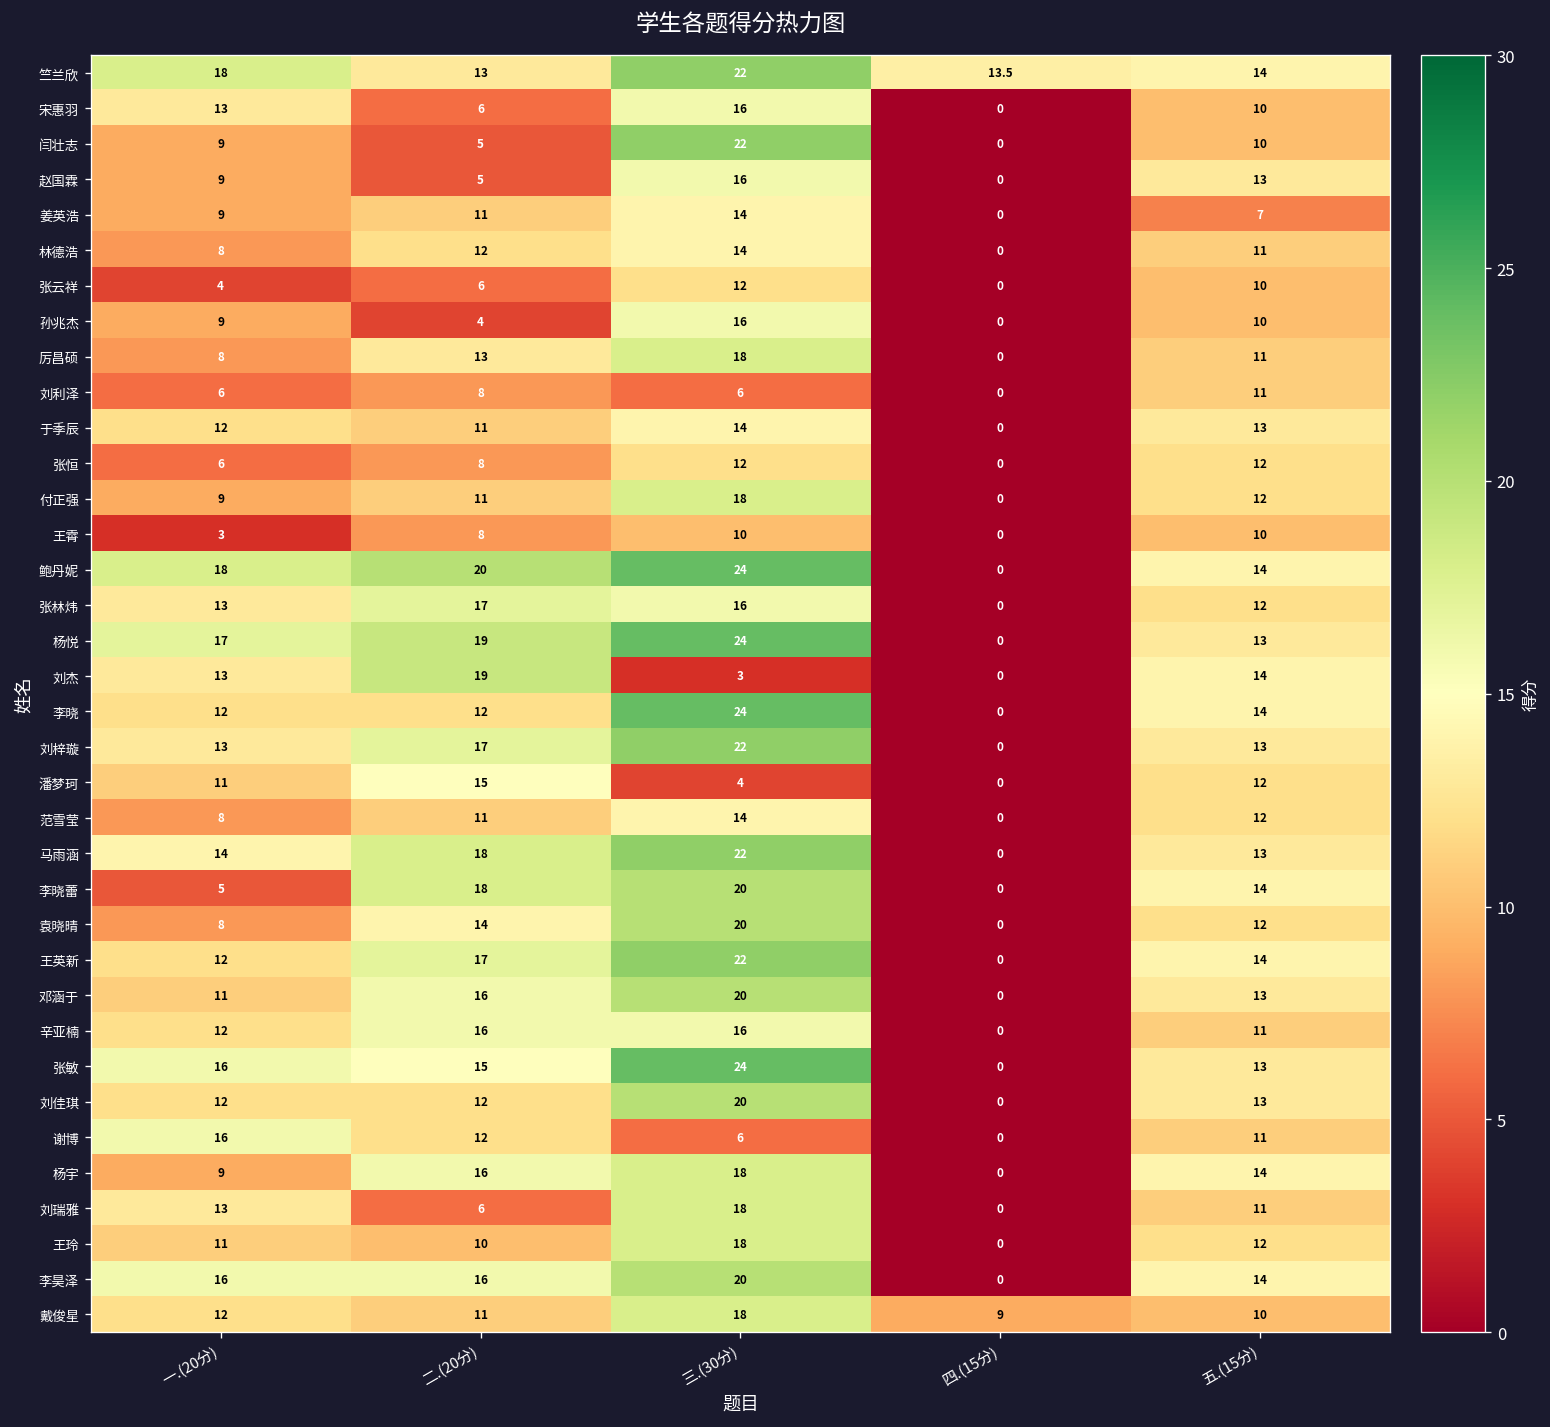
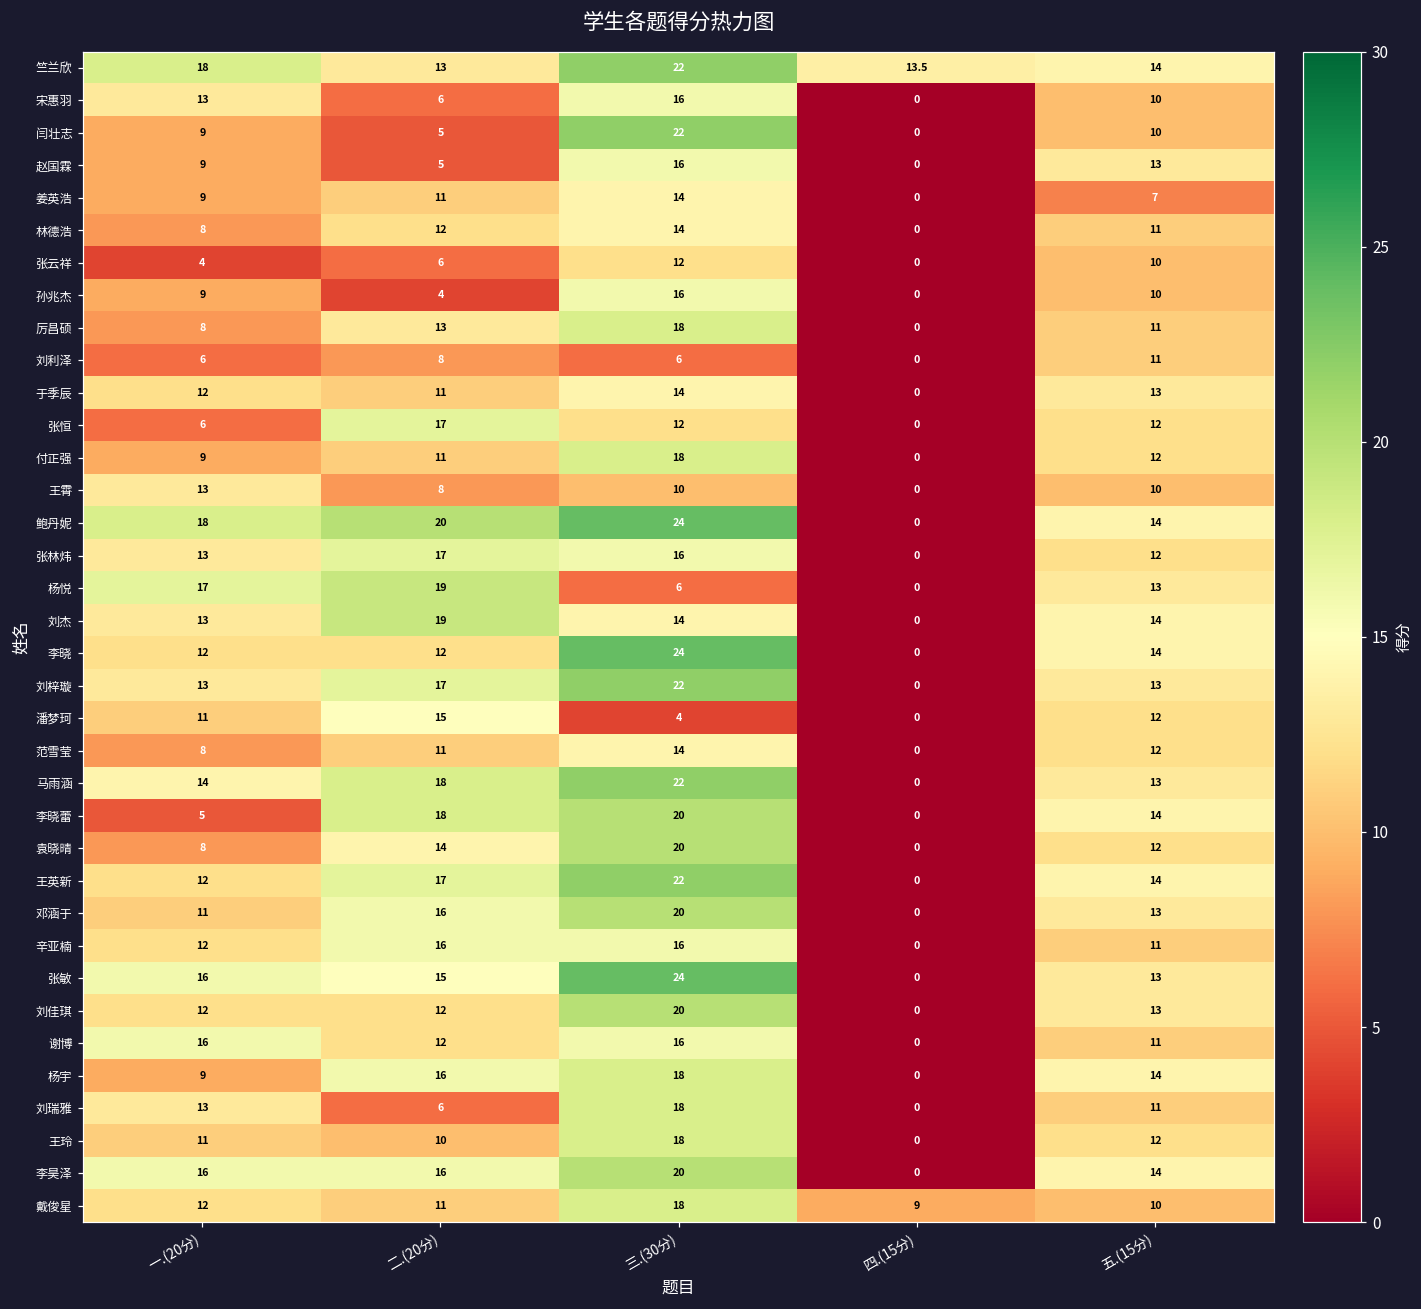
  {
    "竺兰欣": {
      "一.(20分)": 18,
      "二.(20分)": 13,
      "三.(30分)": 22,
      "四.(15分)": 13.5,
      "五.(15分)": 14
    },
    "宋惠羽": {
      "一.(20分)": 13,
      "二.(20分)": 6,
      "三.(30分)": 16,
      "四.(15分)": 0,
      "五.(15分)": 10
    },
    "闫壮志": {
      "一.(20分)": 9,
      "二.(20分)": 5,
      "三.(30分)": 22,
      "四.(15分)": 0,
      "五.(15分)": 10
    },
    "赵国霖": {
      "一.(20分)": 9,
      "二.(20分)": 5,
      "三.(30分)": 16,
      "四.(15分)": 0,
      "五.(15分)": 13
    },
    "姜英浩": {
      "一.(20分)": 9,
      "二.(20分)": 11,
      "三.(30分)": 14,
      "四.(15分)": 0,
      "五.(15分)": 7
    },
    "林德浩": {
      "一.(20分)": 8,
      "二.(20分)": 12,
      "三.(30分)": 14,
      "四.(15分)": 0,
      "五.(15分)": 11
    },
    "张云祥": {
      "一.(20分)": 4,
      "二.(20分)": 6,
      "三.(30分)": 12,
      "四.(15分)": 0,
      "五.(15分)": 10
    },
    "孙兆杰": {
      "一.(20分)": 9,
      "二.(20分)": 4,
      "三.(30分)": 16,
      "四.(15分)": 0,
      "五.(15分)": 10
    },
    "厉昌硕": {
      "一.(20分)": 8,
      "二.(20分)": 13,
      "三.(30分)": 18,
      "四.(15分)": 0,
      "五.(15分)": 11
    },
    "刘利泽": {
      "一.(20分)": 6,
      "二.(20分)": 8,
      "三.(30分)": 6,
      "四.(15分)": 0,
      "五.(15分)": 11
    },
    "于季辰": {
      "一.(20分)": 12,
      "二.(20分)": 11,
      "三.(30分)": 14,
      "四.(15分)": 0,
      "五.(15分)": 13
    },
    "张恒": {
      "一.(20分)": 6,
-     "二.(20分)": 8,
+     "二.(20分)": 17,
      "三.(30分)": 12,
      "四.(15分)": 0,
      "五.(15分)": 12
    },
    "付正强": {
      "一.(20分)": 9,
      "二.(20分)": 11,
      "三.(30分)": 18,
      "四.(15分)": 0,
      "五.(15分)": 12
    },
    "王霄": {
-     "一.(20分)": 3,
+     "一.(20分)": 13,
      "二.(20分)": 8,
      "三.(30分)": 10,
      "四.(15分)": 0,
      "五.(15分)": 10
    },
    "鲍丹妮": {
      "一.(20分)": 18,
      "二.(20分)": 20,
      "三.(30分)": 24,
      "四.(15分)": 0,
      "五.(15分)": 14
    },
    "张林炜": {
      "一.(20分)": 13,
      "二.(20分)": 17,
      "三.(30分)": 16,
      "四.(15分)": 0,
      "五.(15分)": 12
    },
    "杨悦": {
      "一.(20分)": 17,
      "二.(20分)": 19,
-     "三.(30分)": 24,
+     "三.(30分)": 6,
      "四.(15分)": 0,
      "五.(15分)": 13
    },
    "刘杰": {
      "一.(20分)": 13,
      "二.(20分)": 19,
-     "三.(30分)": 3,
+     "三.(30分)": 14,
      "四.(15分)": 0,
      "五.(15分)": 14
    },
    "李晓": {
      "一.(20分)": 12,
      "二.(20分)": 12,
      "三.(30分)": 24,
      "四.(15分)": 0,
      "五.(15分)": 14
    },
    "刘梓璇": {
      "一.(20分)": 13,
      "二.(20分)": 17,
      "三.(30分)": 22,
      "四.(15分)": 0,
      "五.(15分)": 13
    },
    "潘梦珂": {
      "一.(20分)": 11,
      "二.(20分)": 15,
      "三.(30分)": 4,
      "四.(15分)": 0,
      "五.(15分)": 12
    },
    "范雪莹": {
      "一.(20分)": 8,
      "二.(20分)": 11,
      "三.(30分)": 14,
      "四.(15分)": 0,
      "五.(15分)": 12
    },
    "马雨涵": {
      "一.(20分)": 14,
      "二.(20分)": 18,
      "三.(30分)": 22,
      "四.(15分)": 0,
      "五.(15分)": 13
    },
    "李晓蕾": {
      "一.(20分)": 5,
      "二.(20分)": 18,
      "三.(30分)": 20,
      "四.(15分)": 0,
      "五.(15分)": 14
    },
    "袁晓晴": {
      "一.(20分)": 8,
      "二.(20分)": 14,
      "三.(30分)": 20,
      "四.(15分)": 0,
      "五.(15分)": 12
    },
    "王英新": {
      "一.(20分)": 12,
      "二.(20分)": 17,
      "三.(30分)": 22,
      "四.(15分)": 0,
      "五.(15分)": 14
    },
    "邓涵于": {
      "一.(20分)": 11,
      "二.(20分)": 16,
      "三.(30分)": 20,
      "四.(15分)": 0,
      "五.(15分)": 13
    },
    "辛亚楠": {
      "一.(20分)": 12,
      "二.(20分)": 16,
      "三.(30分)": 16,
      "四.(15分)": 0,
      "五.(15分)": 11
    },
    "张敏": {
      "一.(20分)": 16,
      "二.(20分)": 15,
      "三.(30分)": 24,
      "四.(15分)": 0,
      "五.(15分)": 13
    },
    "刘佳琪": {
      "一.(20分)": 12,
      "二.(20分)": 12,
      "三.(30分)": 20,
      "四.(15分)": 0,
      "五.(15分)": 13
    },
    "谢博": {
      "一.(20分)": 16,
      "二.(20分)": 12,
-     "三.(30分)": 6,
+     "三.(30分)": 16,
      "四.(15分)": 0,
      "五.(15分)": 11
    },
    "杨宇": {
      "一.(20分)": 9,
      "二.(20分)": 16,
      "三.(30分)": 18,
      "四.(15分)": 0,
      "五.(15分)": 14
    },
    "刘瑞雅": {
      "一.(20分)": 13,
      "二.(20分)": 6,
      "三.(30分)": 18,
      "四.(15分)": 0,
      "五.(15分)": 11
    },
    "王玲": {
      "一.(20分)": 11,
      "二.(20分)": 10,
      "三.(30分)": 18,
      "四.(15分)": 0,
      "五.(15分)": 12
    },
    "李昊泽": {
      "一.(20分)": 16,
      "二.(20分)": 16,
      "三.(30分)": 20,
      "四.(15分)": 0,
      "五.(15分)": 14
    },
    "戴俊星": {
      "一.(20分)": 12,
      "二.(20分)": 11,
      "三.(30分)": 18,
      "四.(15分)": 9,
      "五.(15分)": 10
    }
  }
